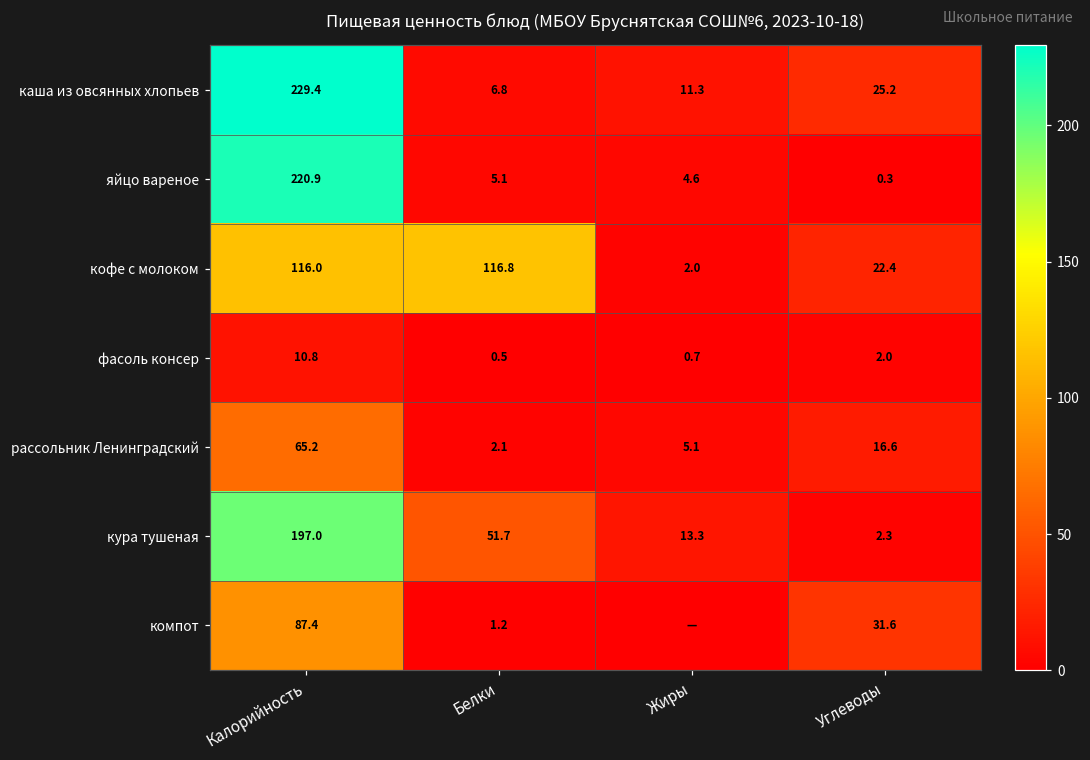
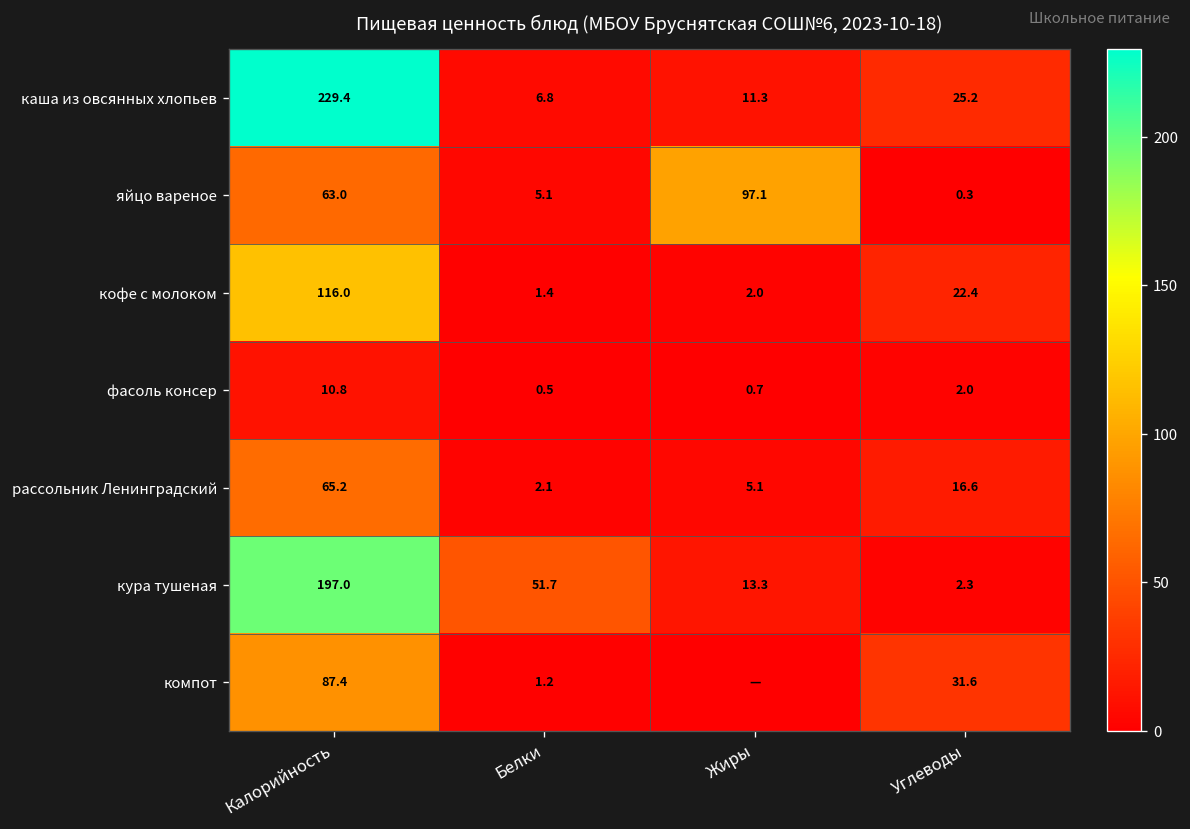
  {
    "каша из овсянных хлопьев": {
      "Калорийность": 229.4,
      "Белки": 6.8,
      "Жиры": 11.3,
      "Углеводы": 25.2
    },
    "яйцо вареное": {
-     "Калорийность": 220.9,
+     "Калорийность": 63.0,
      "Белки": 5.1,
-     "Жиры": 4.6,
+     "Жиры": 97.1,
      "Углеводы": 0.3
    },
    "кофе с молоком": {
      "Калорийность": 116.0,
-     "Белки": 116.8,
+     "Белки": 1.4,
      "Жиры": 2.0,
      "Углеводы": 22.4
    },
    "фасоль консер": {
      "Калорийность": 10.8,
      "Белки": 0.5,
      "Жиры": 0.7,
      "Углеводы": 2.0
    },
    "рассольник Ленинградский": {
      "Калорийность": 65.2,
      "Белки": 2.1,
      "Жиры": 5.1,
      "Углеводы": 16.6
    },
    "кура тушеная": {
      "Калорийность": 197.0,
      "Белки": 51.7,
      "Жиры": 13.3,
      "Углеводы": 2.3
    },
    "компот": {
      "Калорийность": 87.4,
      "Белки": 1.2,
      "Углеводы": 31.6
    }
  }
